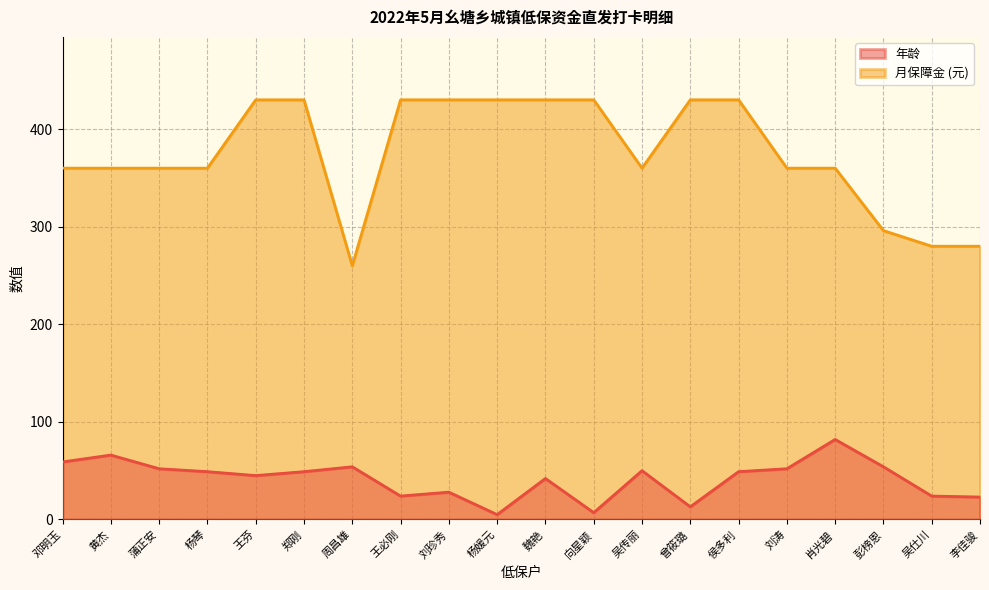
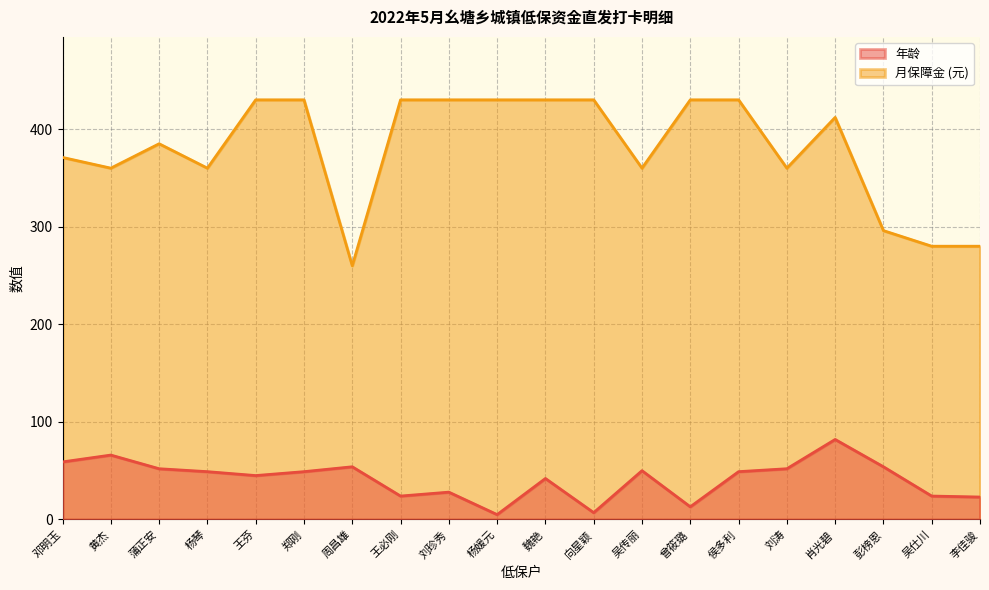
  {
    "年龄": {
      "邓明玉": 60,
      "黄杰": 70,
      "蒲正安": 50,
      "杨琴": 50,
      "王芬": 50,
      "郑刚": 50,
      "周昌雄": 50,
      "王必刚": 20,
      "刘珍秀": 30,
      "杨媛元": 10,
      "魏艳": 40,
      "向星颖": 10,
      "吴传丽": 50,
      "曾筱璐": 10,
      "侯多利": 50,
      "刘涛": 50,
      "肖光碧": 80,
      "彭榜恩": 50,
      "吴仕川": 20,
      "李佳骏": 20
    },
    "月保障金 (元)": {
-     "邓明玉": 360,
+     "邓明玉": 370,
      "黄杰": 360,
-     "蒲正安": 360,
+     "蒲正安": 390,
      "杨琴": 360,
      "王芬": 430,
      "郑刚": 430,
      "周昌雄": 260,
      "王必刚": 430,
      "刘珍秀": 430,
      "杨媛元": 430,
      "魏艳": 430,
      "向星颖": 430,
      "吴传丽": 360,
      "曾筱璐": 430,
      "侯多利": 430,
      "刘涛": 360,
-     "肖光碧": 360,
+     "肖光碧": 410,
      "彭榜恩": 300,
      "吴仕川": 280,
      "李佳骏": 280
    }
  }
